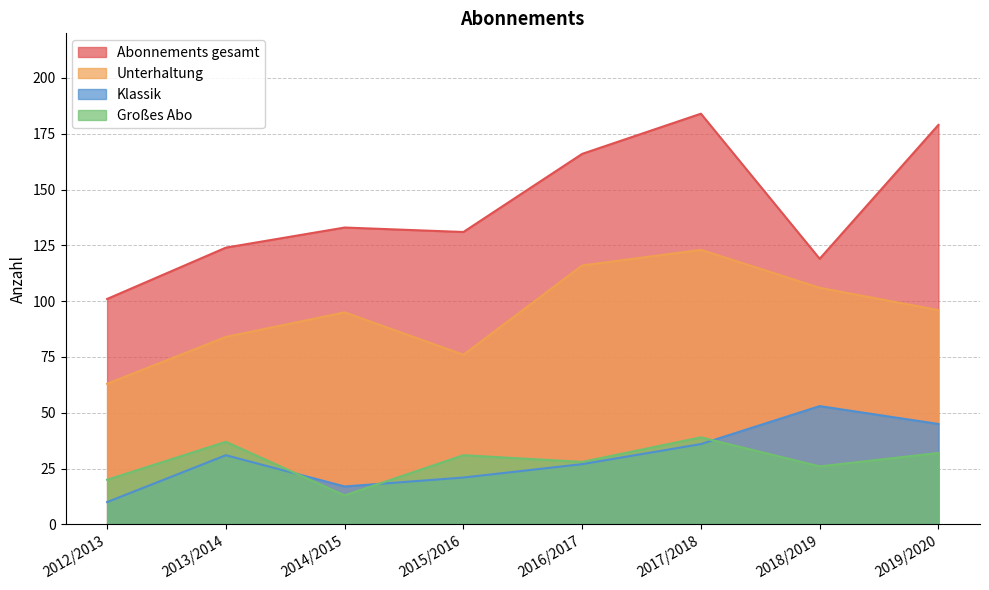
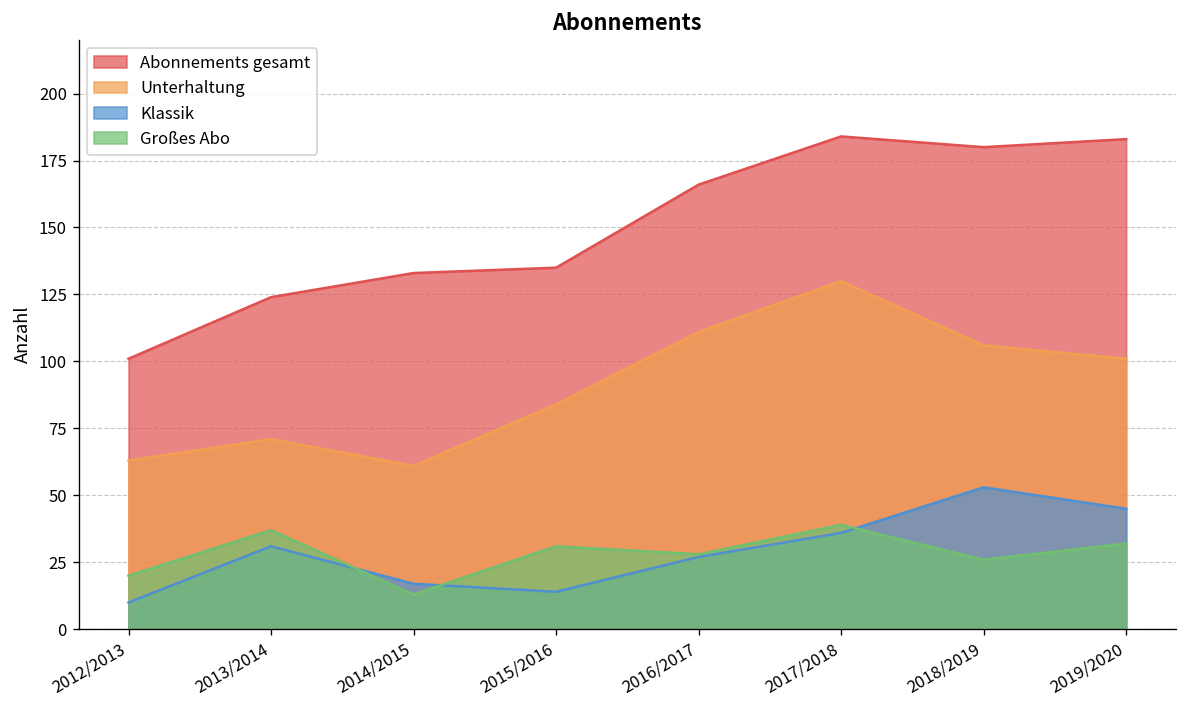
  {
    "Abonnements gesamt": {
      "2012/2013": 101,
      "2013/2014": 124,
      "2014/2015": 133,
-     "2015/2016": 131,
+     "2015/2016": 135,
      "2016/2017": 166,
      "2017/2018": 184,
-     "2018/2019": 119,
-     "2019/2020": 179
+     "2018/2019": 180,
+     "2019/2020": 183
    },
    "Unterhaltung": {
      "2012/2013": 63,
-     "2013/2014": 84,
-     "2014/2015": 95,
-     "2015/2016": 76,
-     "2016/2017": 116,
-     "2017/2018": 123,
+     "2013/2014": 71,
+     "2014/2015": 61,
+     "2015/2016": 84,
+     "2016/2017": 111,
+     "2017/2018": 130,
      "2018/2019": 106,
-     "2019/2020": 96
+     "2019/2020": 101
    },
    "Klassik": {
      "2012/2013": 10,
      "2013/2014": 31,
      "2014/2015": 17,
-     "2015/2016": 21,
+     "2015/2016": 14,
      "2017/2018": 36,
      "2018/2019": 53,
      "2019/2020": 45
    },
    "Großes Abo": {
      "2012/2013": 20,
      "2013/2014": 37,
      "2014/2015": 13,
      "2015/2016": 31,
      "2017/2018": 39,
      "2018/2019": 26,
      "2019/2020": 32
    }
  }
